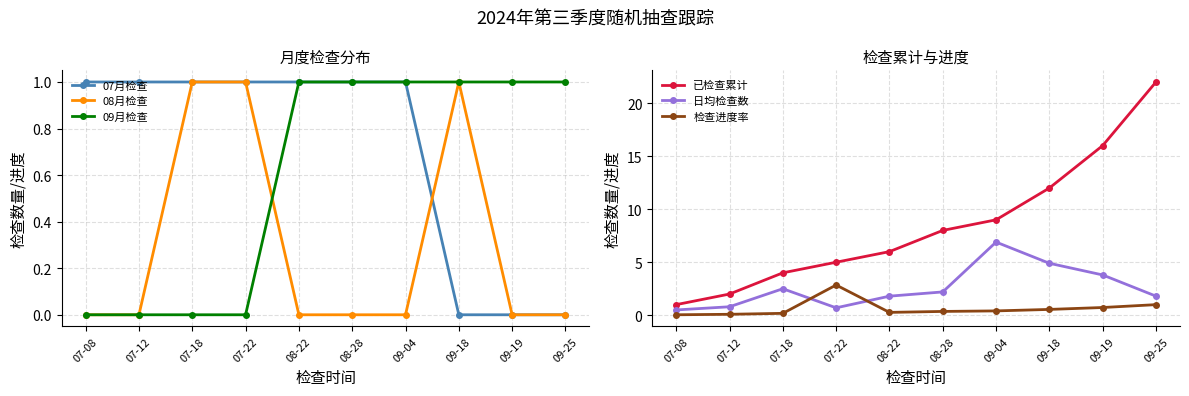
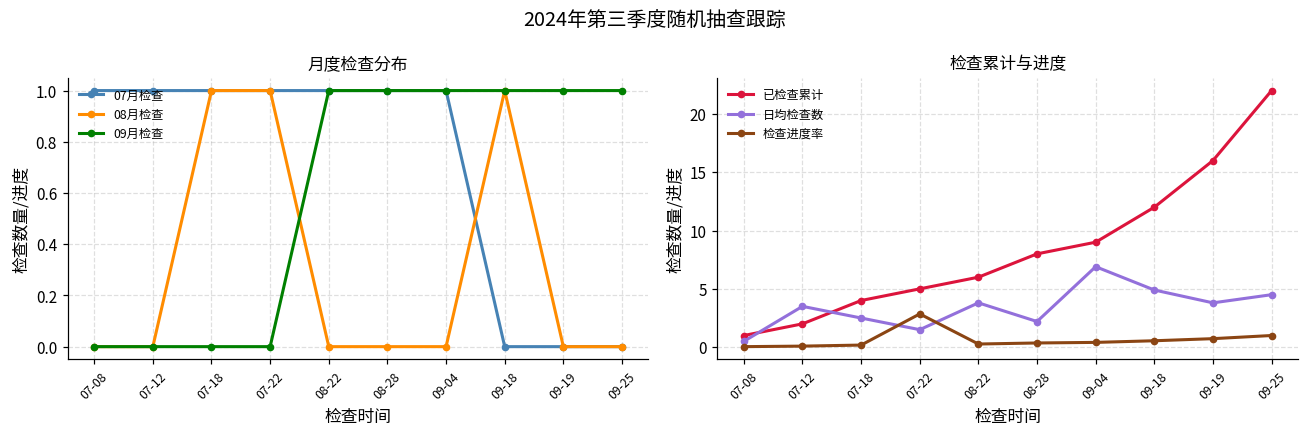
  {
    "月度检查分布": {
      "07月检查": {
        "07-08": 1.00,
        "07-12": 1.00,
        "09-18": 0.00
      },
      "08月检查": {
        "08-22": 0.00,
        "08-28": 0.00,
        "09-04": 0.00
      },
      "09月检查": {
        "07-18": 0.00,
        "07-22": 0.00,
        "09-19": 1.00,
        "09-25": 1.00
      }
    },
    "检查累计与进度": {
      "已检查累计": {
        "07-08": 1.0,
        "07-12": 2.0,
        "07-18": 4.0,
        "07-22": 5.0,
        "08-22": 6.0,
        "08-28": 8.0,
        "09-04": 9.0,
        "09-18": 12.0,
        "09-19": 16.0,
        "09-25": 22.0
      },
      "日均检查数": {
        "07-08": 0.5,
-       "07-12": 0.8,
+       "07-12": 3.5,
        "07-18": 2.5,
-       "07-22": 0.7,
-       "08-22": 1.8,
+       "07-22": 1.5,
+       "08-22": 3.8,
        "08-28": 2.2,
        "09-04": 6.9,
        "09-18": 4.9,
        "09-19": 3.8,
-       "09-25": 1.8
+       "09-25": 4.5
      },
      "检查进度率": {
        "07-08": 0.0,
        "07-12": 0.1,
        "07-18": 0.2,
        "07-22": 2.9,
        "08-22": 0.3,
        "08-28": 0.4,
        "09-04": 0.4,
        "09-18": 0.6,
        "09-19": 0.7,
        "09-25": 1.0
      }
    }
  }
